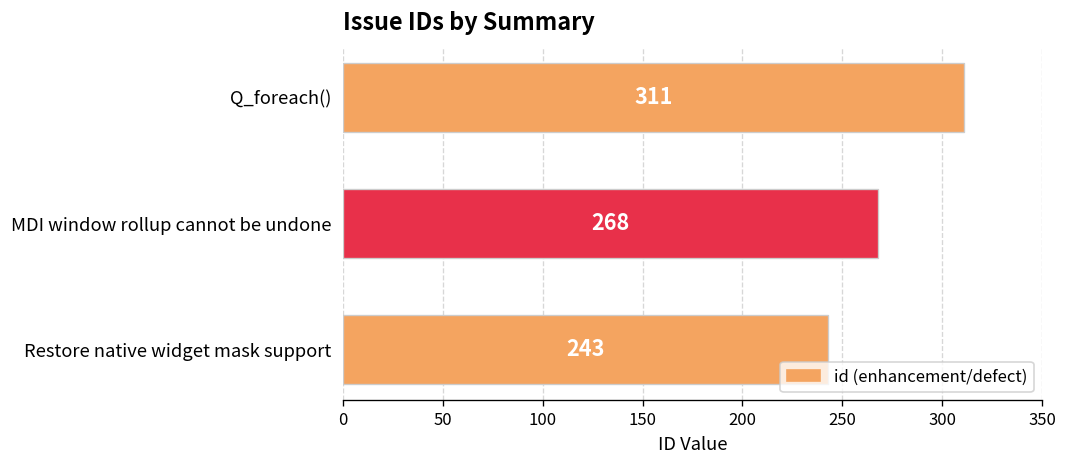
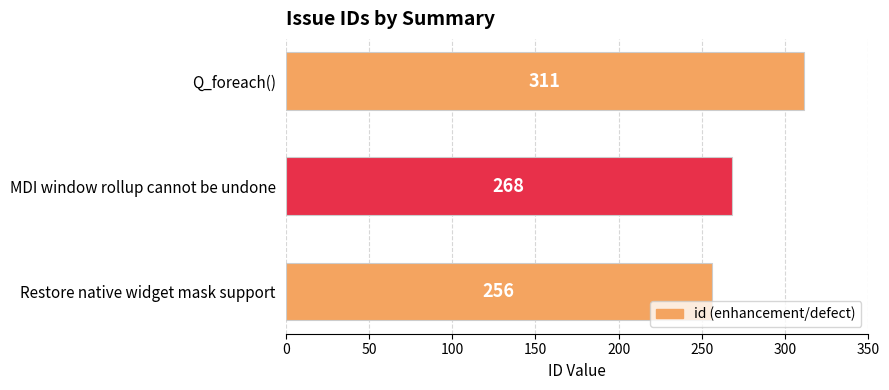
  {
    "Q_foreach()": 311,
    "MDI window rollup cannot be undone": 268,
-   "Restore native widget mask support": 243
+   "Restore native widget mask support": 256
  }
